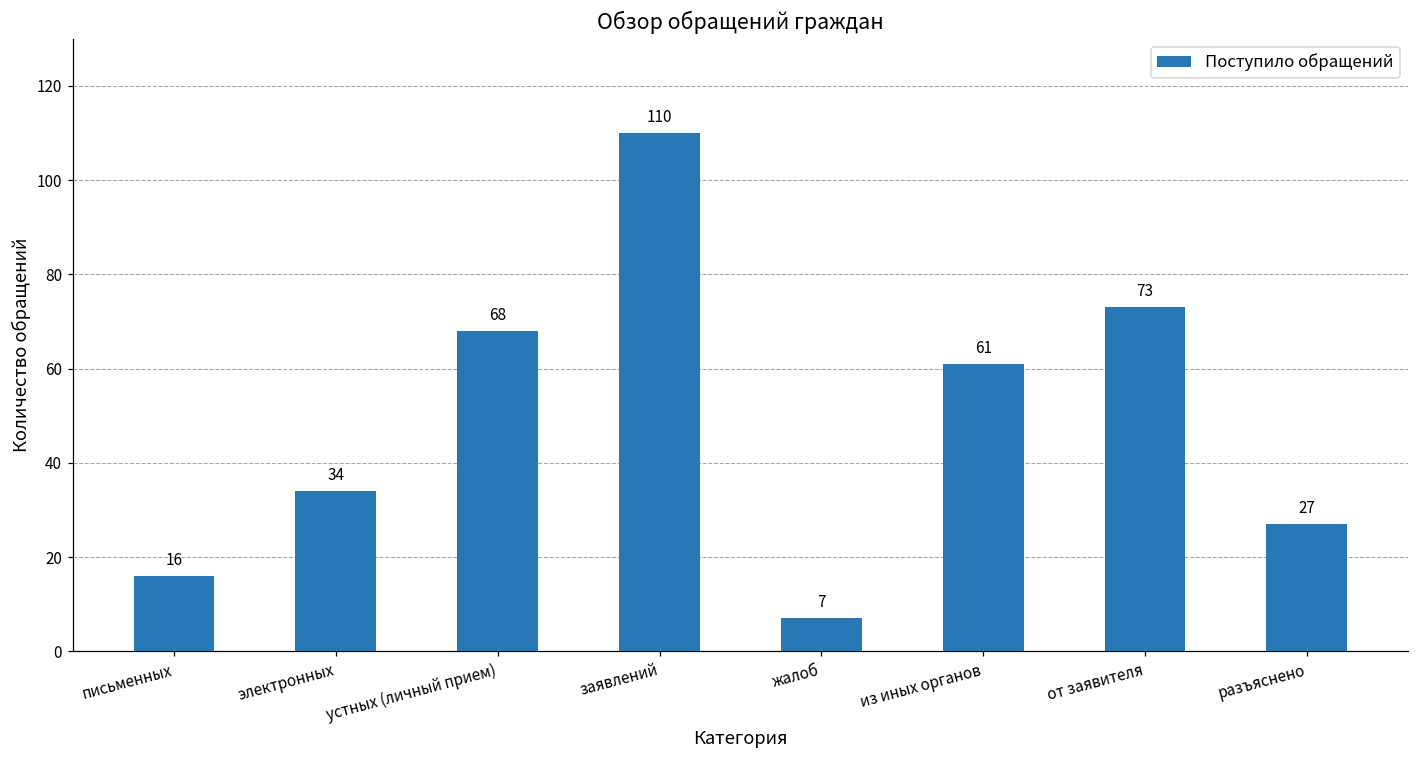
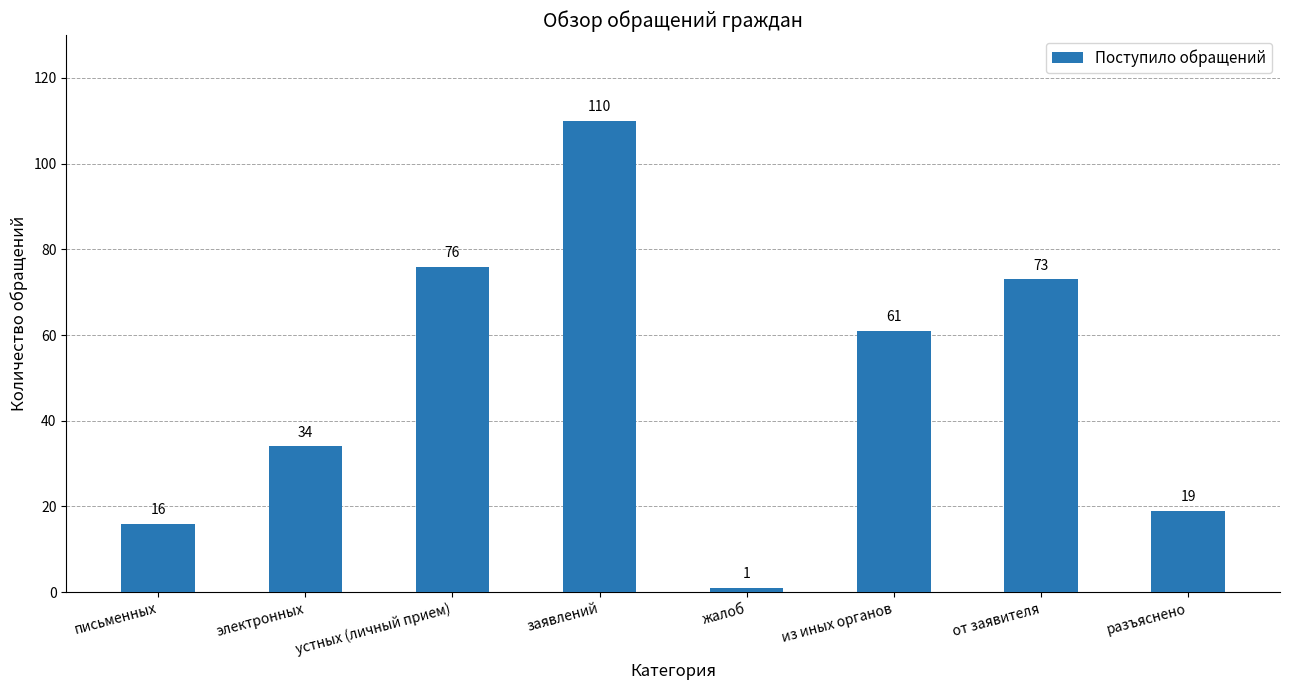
  {
    "письменных": 16,
    "электронных": 34,
-   "устных (личный прием)": 68,
+   "устных (личный прием)": 76,
    "заявлений": 110,
-   "жалоб": 7,
+   "жалоб": 1,
    "из иных органов": 61,
    "от заявителя": 73,
-   "разъяснено": 27
+   "разъяснено": 19
  }
